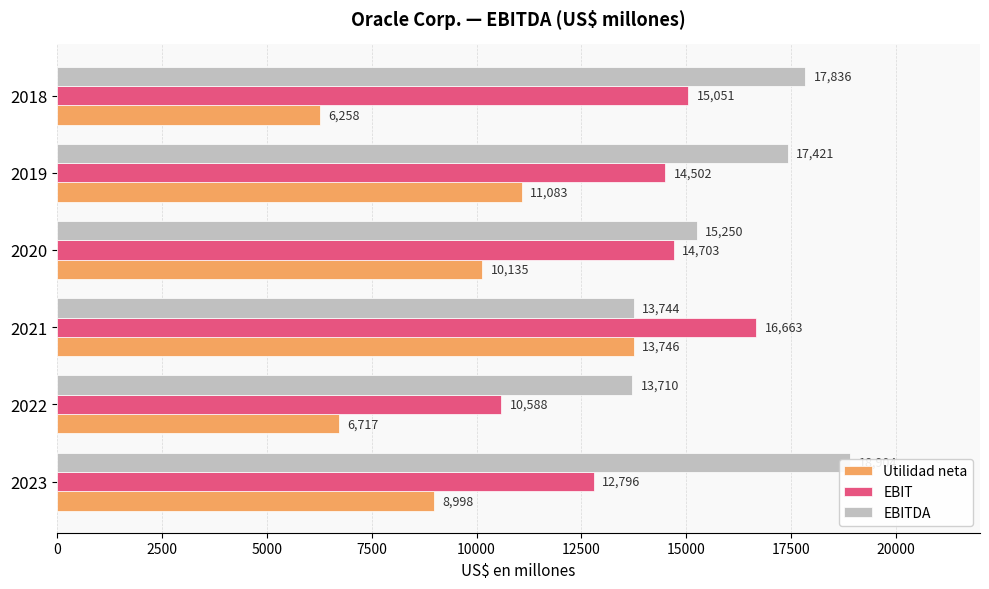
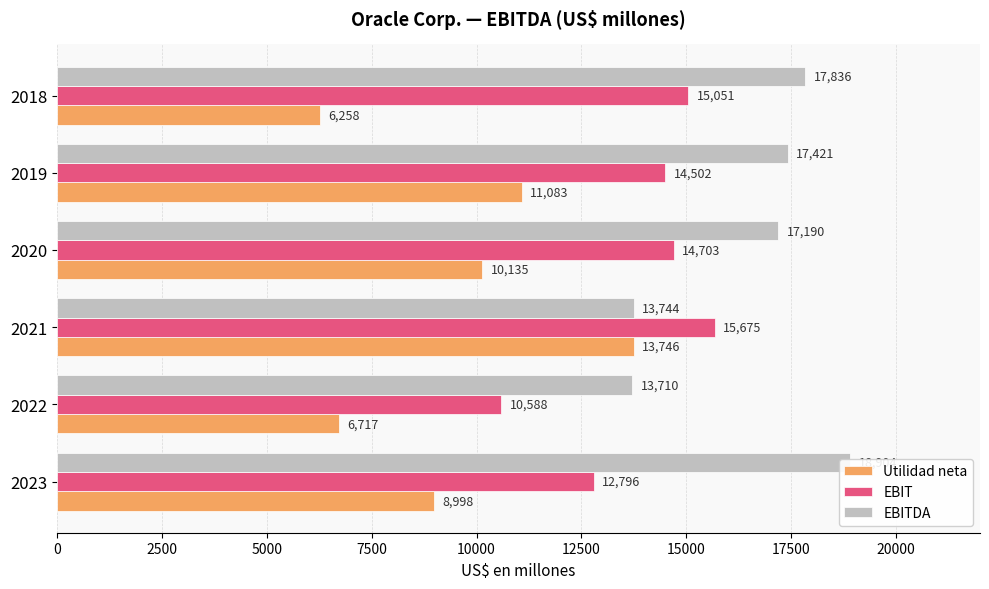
  {
    "Utilidad neta": {
      "2018": "6,258",
      "2019": "11,083",
      "2020": "10,135",
      "2021": "13,746",
      "2022": "6,717",
      "2023": "8,998"
    },
    "EBIT": {
      "2018": "15,051",
      "2019": "14,502",
      "2020": "14,703",
-     "2021": "16,663",
+     "2021": "15,675",
      "2022": "10,588",
      "2023": "12,796"
    },
    "EBITDA": {
      "2018": "17,836",
      "2019": "17,421",
-     "2020": "15,250",
+     "2020": "17,190",
      "2021": "13,744",
      "2022": "13,710"
    }
  }
